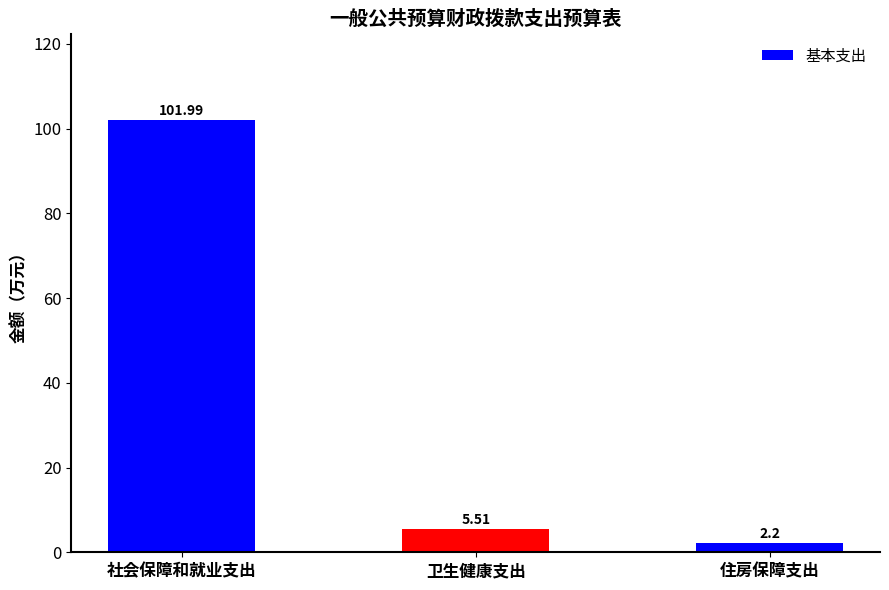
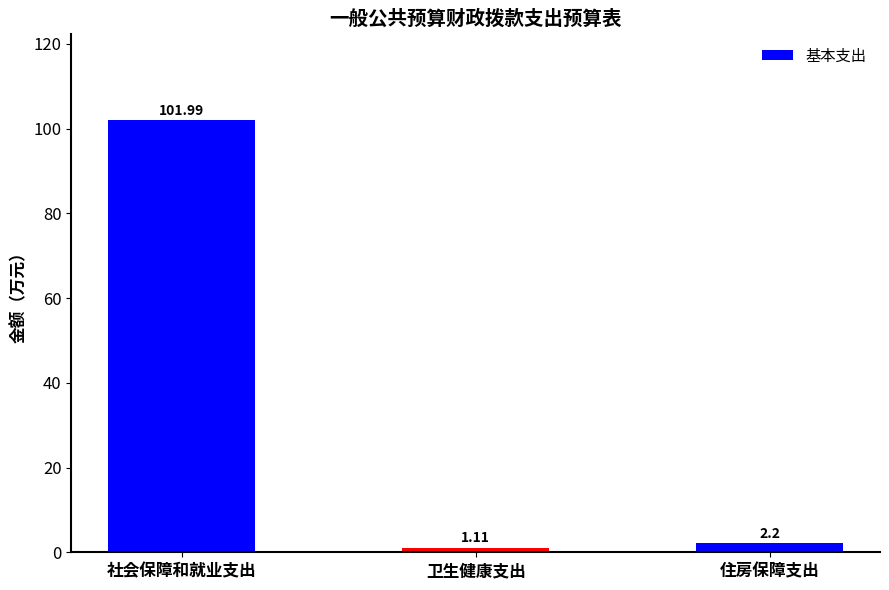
  {
    "社会保障和就业支出": 101.99,
-   "卫生健康支出": 5.51,
+   "卫生健康支出": 1.11,
    "住房保障支出": 2.2
  }
